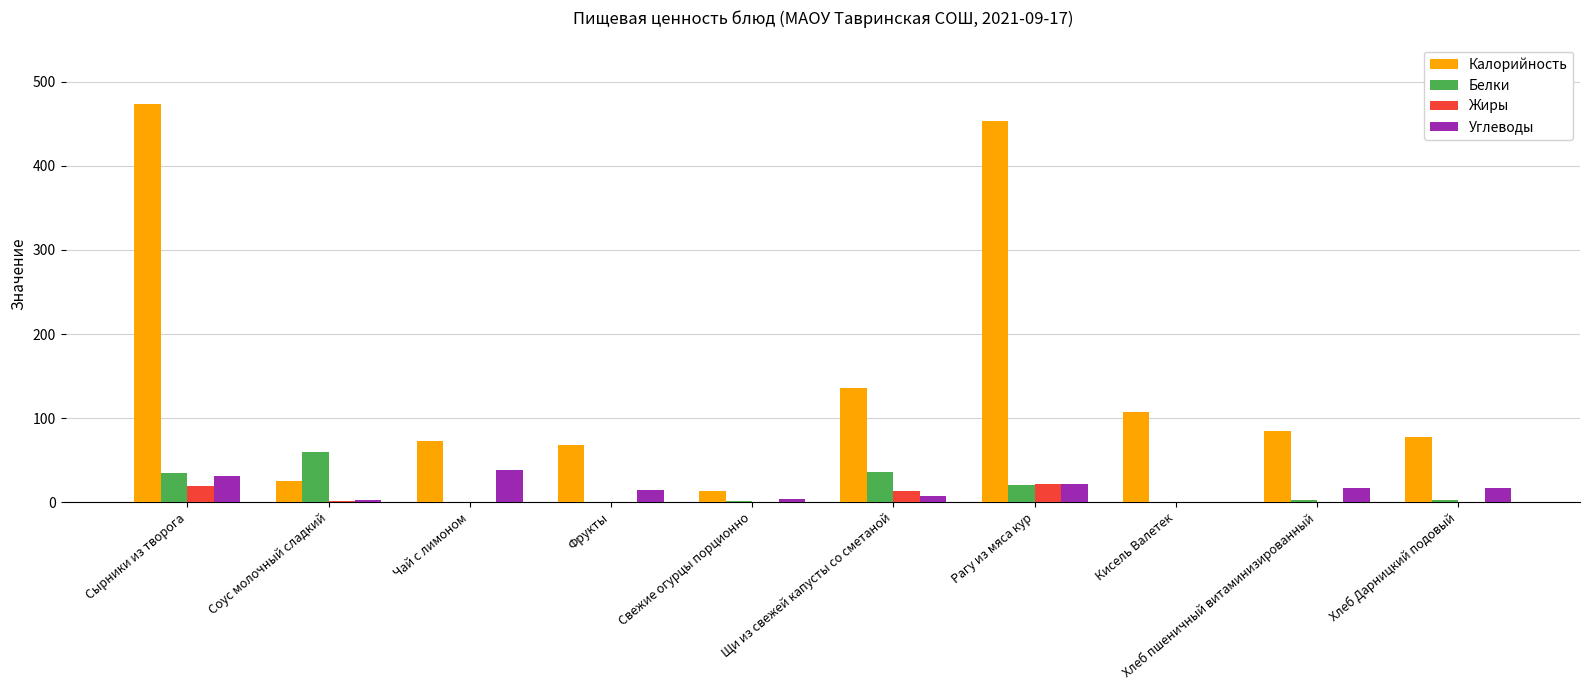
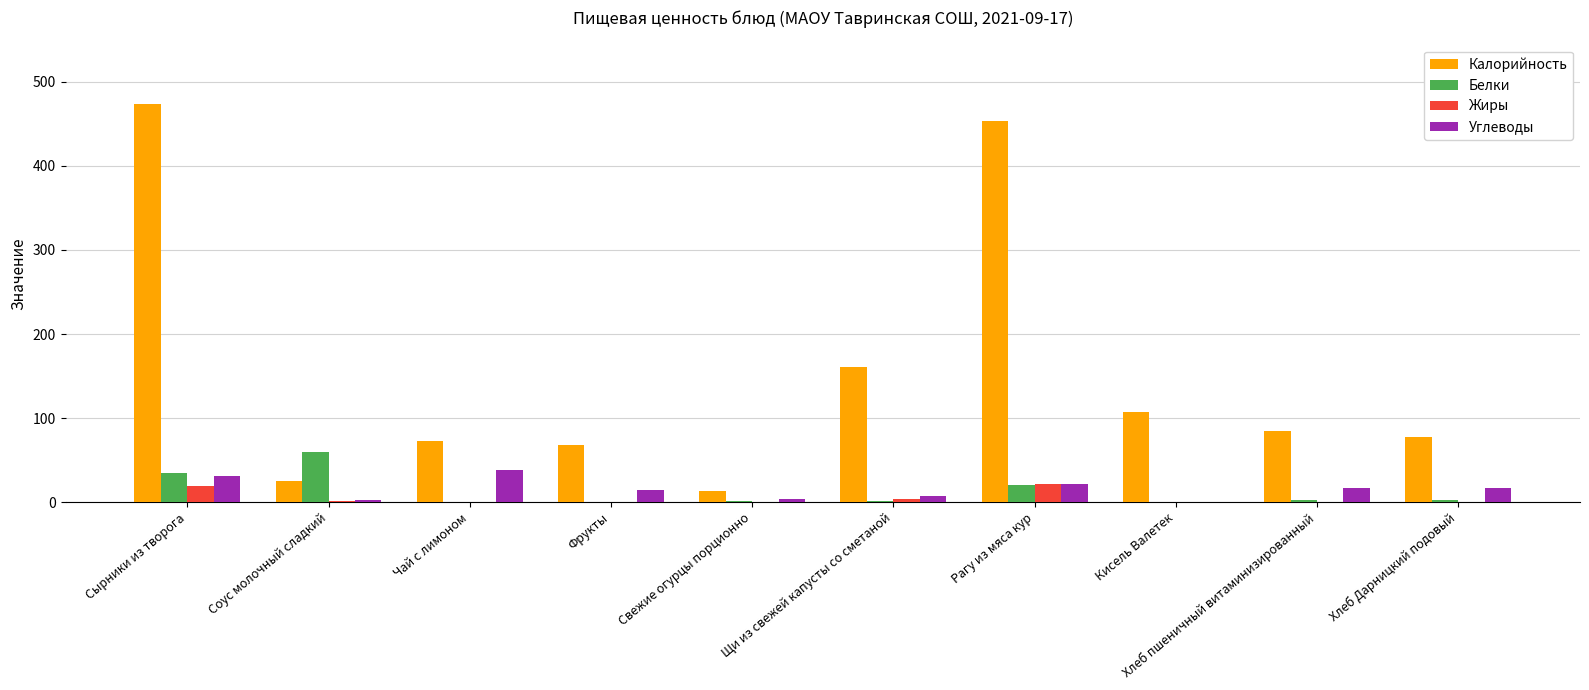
  {
    "Калорийность": {
      "Сырники из творога": 470,
      "Соус молочный сладкий": 20,
      "Чай с лимоном": 70,
      "Фрукты": 70,
      "Свежие огурцы порционно": 10,
-     "Щи из свежей капусты со сметаной": 140,
+     "Щи из свежей капусты со сметаной": 160,
      "Рагу из мяса кур": 450,
      "Кисель Валетек": 110,
      "Хлеб пшеничный витаминизированный": 80,
      "Хлеб Дарницкий подовый": 80
    },
    "Белки": {
      "Сырники из творога": 30,
      "Соус молочный сладкий": 60,
-     "Щи из свежей капусты со сметаной": 40,
+     "Щи из свежей капусты со сметаной": 0,
      "Рагу из мяса кур": 20,
      "Кисель Валетек": 0
    },
    "Жиры": {
      "Сырники из творога": 20,
-     "Щи из свежей капусты со сметаной": 10,
+     "Щи из свежей капусты со сметаной": 0,
      "Рагу из мяса кур": 20,
      "Кисель Валетек": 0
    },
    "Углеводы": {
      "Сырники из творога": 30,
      "Соус молочный сладкий": 0,
      "Чай с лимоном": 40,
      "Фрукты": 10,
      "Свежие огурцы порционно": 0,
      "Щи из свежей капусты со сметаной": 10,
      "Рагу из мяса кур": 20,
      "Кисель Валетек": 0,
      "Хлеб пшеничный витаминизированный": 20,
      "Хлеб Дарницкий подовый": 20
    }
  }
